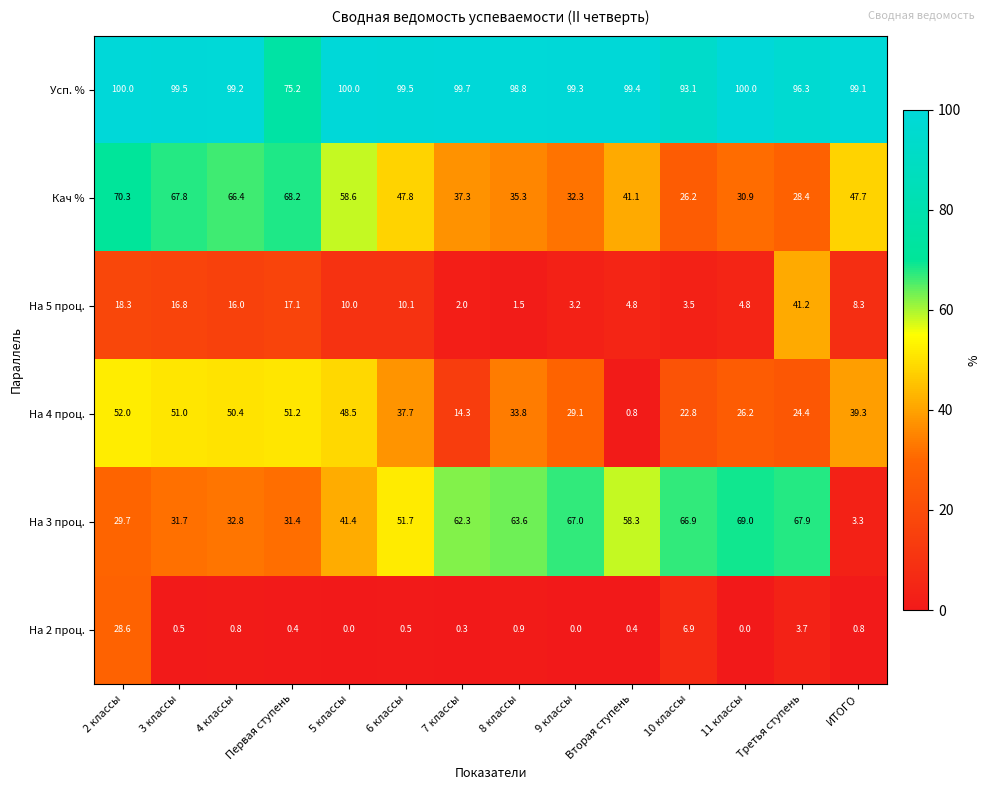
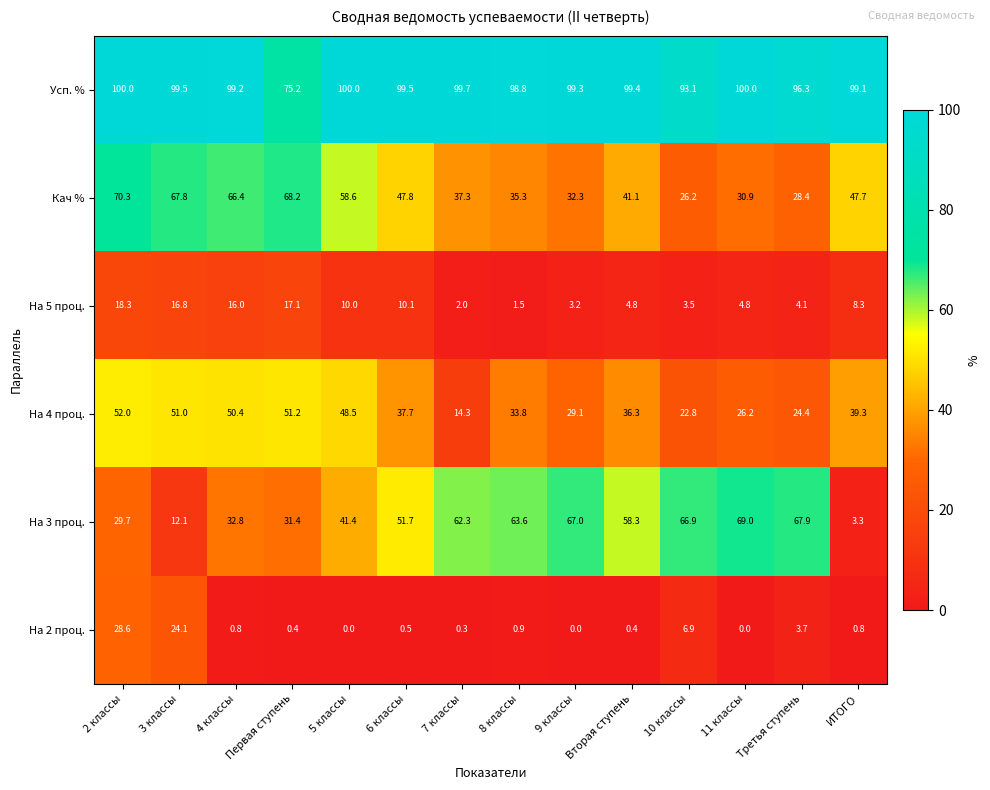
  {
    "Усп. %": {
      "2 классы": 100.0,
      "3 классы": 99.5,
      "4 классы": 99.2,
      "Первая ступень": 75.2,
      "5 классы": 100.0,
      "6 классы": 99.5,
      "7 классы": 99.7,
      "8 классы": 98.8,
      "9 классы": 99.3,
      "Вторая ступень": 99.4,
      "10 классы": 93.1,
      "11 классы": 100.0,
      "Третья ступень": 96.3,
      "ИТОГО": 99.1
    },
    "Кач %": {
      "2 классы": 70.3,
      "3 классы": 67.8,
      "4 классы": 66.4,
      "Первая ступень": 68.2,
      "5 классы": 58.6,
      "6 классы": 47.8,
      "7 классы": 37.3,
      "8 классы": 35.3,
      "9 классы": 32.3,
      "Вторая ступень": 41.1,
      "10 классы": 26.2,
      "11 классы": 30.9,
      "Третья ступень": 28.4,
      "ИТОГО": 47.7
    },
    "На 5 проц.": {
      "2 классы": 18.3,
      "3 классы": 16.8,
      "4 классы": 16.0,
      "Первая ступень": 17.1,
      "5 классы": 10.0,
      "6 классы": 10.1,
      "7 классы": 2.0,
      "8 классы": 1.5,
      "9 классы": 3.2,
      "Вторая ступень": 4.8,
      "10 классы": 3.5,
      "11 классы": 4.8,
-     "Третья ступень": 41.2,
+     "Третья ступень": 4.1,
      "ИТОГО": 8.3
    },
    "На 4 проц.": {
      "2 классы": 52.0,
      "3 классы": 51.0,
      "4 классы": 50.4,
      "Первая ступень": 51.2,
      "5 классы": 48.5,
      "6 классы": 37.7,
      "7 классы": 14.3,
      "8 классы": 33.8,
      "9 классы": 29.1,
-     "Вторая ступень": 0.8,
+     "Вторая ступень": 36.3,
      "10 классы": 22.8,
      "11 классы": 26.2,
      "Третья ступень": 24.4,
      "ИТОГО": 39.3
    },
    "На 3 проц.": {
      "2 классы": 29.7,
-     "3 классы": 31.7,
+     "3 классы": 12.1,
      "4 классы": 32.8,
      "Первая ступень": 31.4,
      "5 классы": 41.4,
      "6 классы": 51.7,
      "7 классы": 62.3,
      "8 классы": 63.6,
      "9 классы": 67.0,
      "Вторая ступень": 58.3,
      "10 классы": 66.9,
      "11 классы": 69.0,
      "Третья ступень": 67.9,
      "ИТОГО": 3.3
    },
    "На 2 проц.": {
      "2 классы": 28.6,
-     "3 классы": 0.5,
+     "3 классы": 24.1,
      "4 классы": 0.8,
      "Первая ступень": 0.4,
      "5 классы": 0.0,
      "6 классы": 0.5,
      "7 классы": 0.3,
      "8 классы": 0.9,
      "9 классы": 0.0,
      "Вторая ступень": 0.4,
      "10 классы": 6.9,
      "11 классы": 0.0,
      "Третья ступень": 3.7,
      "ИТОГО": 0.8
    }
  }
